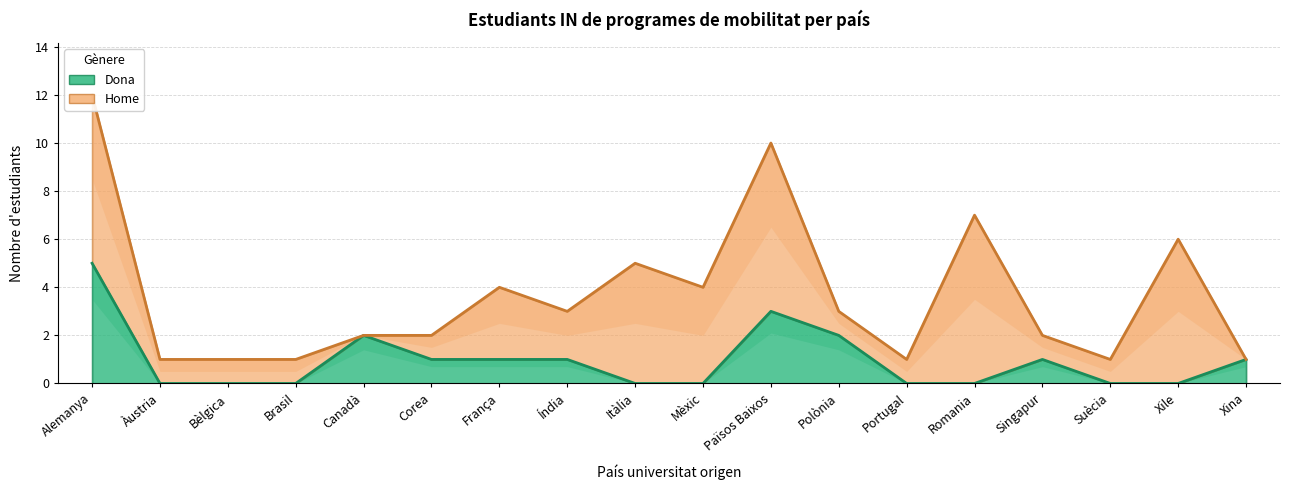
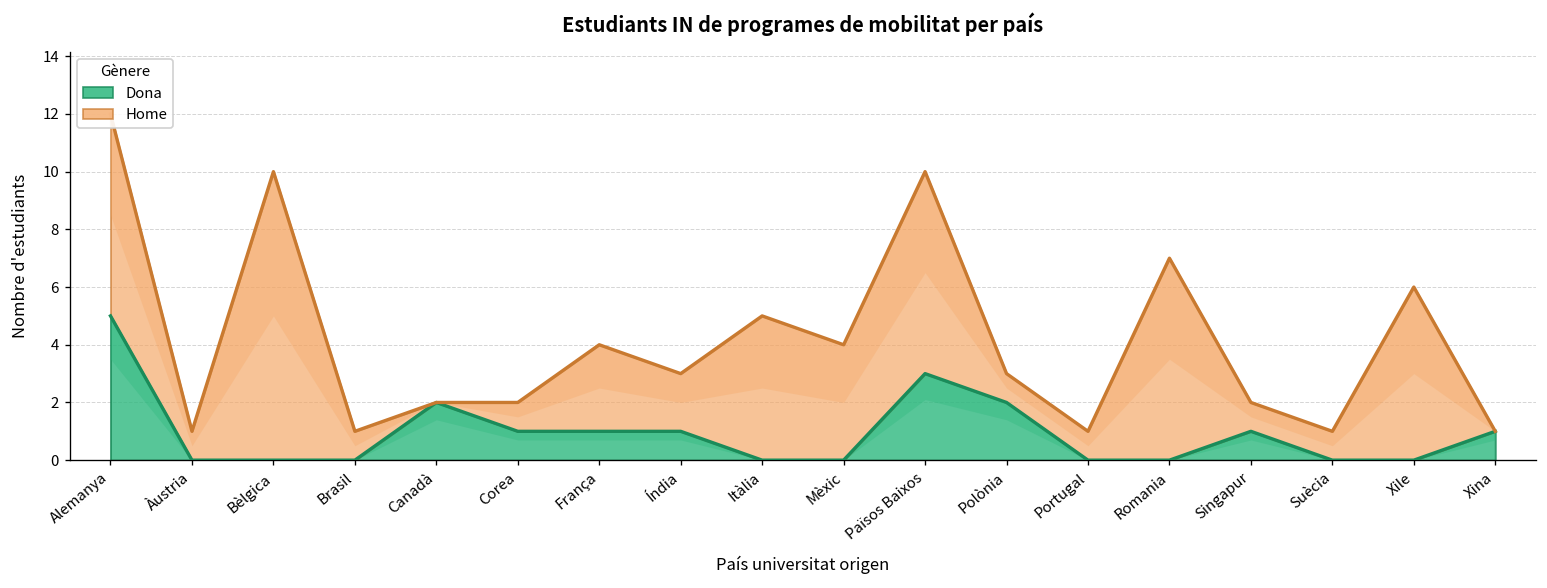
  {
    "Dona": {
      "Alemanya": 5,
      "Àustria": 0,
      "Bèlgica": 0,
      "Brasil": 0,
      "Corea": 1,
      "França": 1,
      "Índia": 1,
      "Itàlia": 0,
      "Mèxic": 0,
      "Països Baixos": 3,
      "Polònia": 2,
      "Portugal": 0,
      "Romania": 0,
      "Singapur": 1,
      "Suècia": 0,
      "Xile": 0
    },
    "Home": {
      "Àustria": 1,
-     "Bèlgica": 1,
+     "Bèlgica": 10,
      "Brasil": 1,
      "Corea": 1,
      "França": 3,
      "Índia": 2,
      "Itàlia": 5,
      "Mèxic": 4,
      "Països Baixos": 7,
      "Polònia": 1,
      "Portugal": 1,
      "Romania": 7,
      "Singapur": 1,
      "Suècia": 1,
      "Xile": 6
    }
  }
